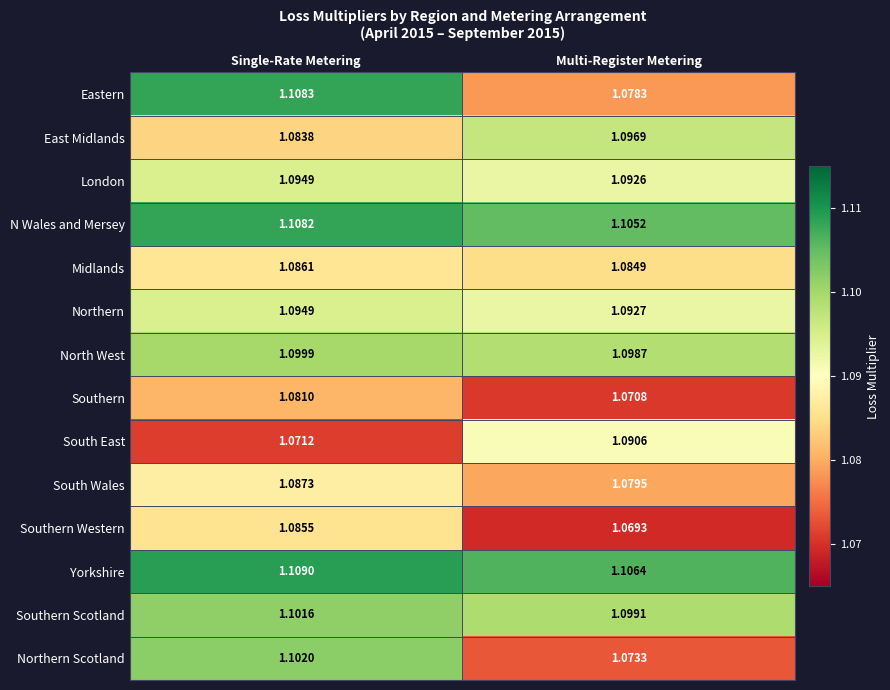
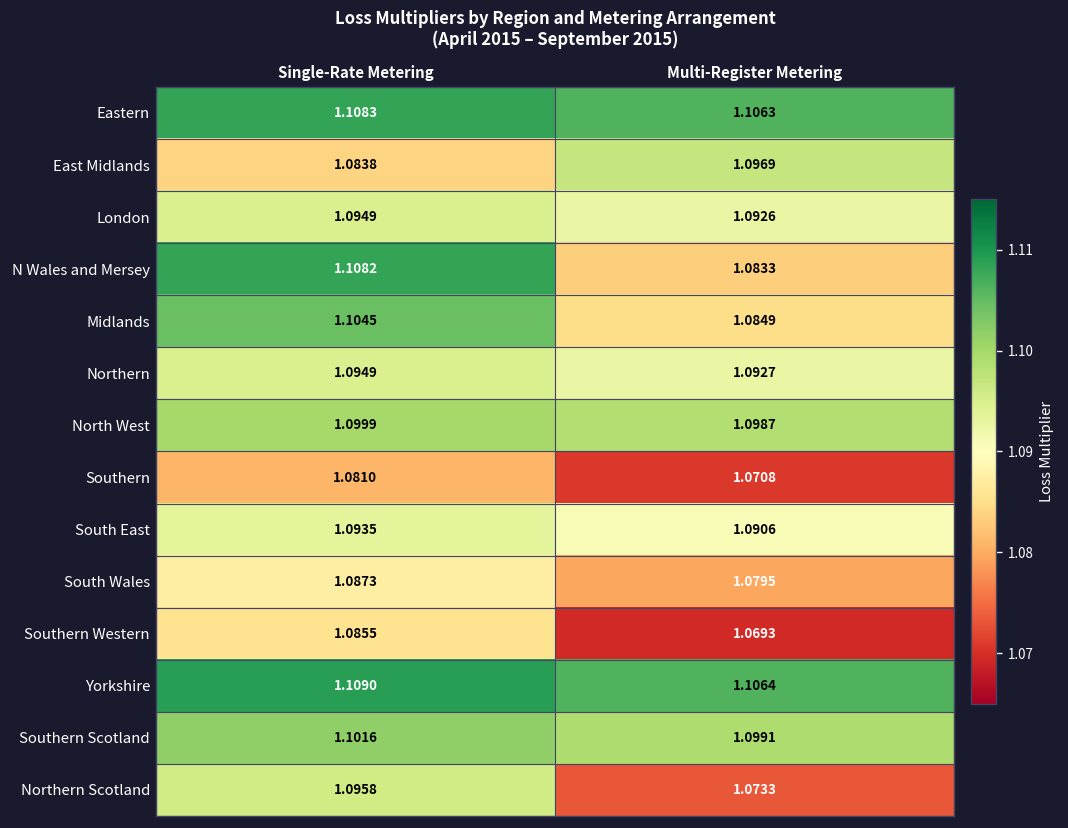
  {
    "Eastern": {
      "Single-Rate Metering": 1.1083,
-     "Multi-Register Metering": 1.0783
+     "Multi-Register Metering": 1.1063
    },
    "East Midlands": {
      "Single-Rate Metering": 1.0838,
      "Multi-Register Metering": 1.0969
    },
    "London": {
      "Single-Rate Metering": 1.0949,
      "Multi-Register Metering": 1.0926
    },
    "N Wales and Mersey": {
      "Single-Rate Metering": 1.1082,
-     "Multi-Register Metering": 1.1052
+     "Multi-Register Metering": 1.0833
    },
    "Midlands": {
-     "Single-Rate Metering": 1.0861,
+     "Single-Rate Metering": 1.1045,
      "Multi-Register Metering": 1.0849
    },
    "Northern": {
      "Single-Rate Metering": 1.0949,
      "Multi-Register Metering": 1.0927
    },
    "North West": {
      "Single-Rate Metering": 1.0999,
      "Multi-Register Metering": 1.0987
    },
    "Southern": {
      "Single-Rate Metering": 1.0810,
      "Multi-Register Metering": 1.0708
    },
    "South East": {
-     "Single-Rate Metering": 1.0712,
+     "Single-Rate Metering": 1.0935,
      "Multi-Register Metering": 1.0906
    },
    "South Wales": {
      "Single-Rate Metering": 1.0873,
      "Multi-Register Metering": 1.0795
    },
    "Southern Western": {
      "Single-Rate Metering": 1.0855,
      "Multi-Register Metering": 1.0693
    },
    "Yorkshire": {
      "Single-Rate Metering": 1.1090,
      "Multi-Register Metering": 1.1064
    },
    "Southern Scotland": {
      "Single-Rate Metering": 1.1016,
      "Multi-Register Metering": 1.0991
    },
    "Northern Scotland": {
-     "Single-Rate Metering": 1.1020,
+     "Single-Rate Metering": 1.0958,
      "Multi-Register Metering": 1.0733
    }
  }
